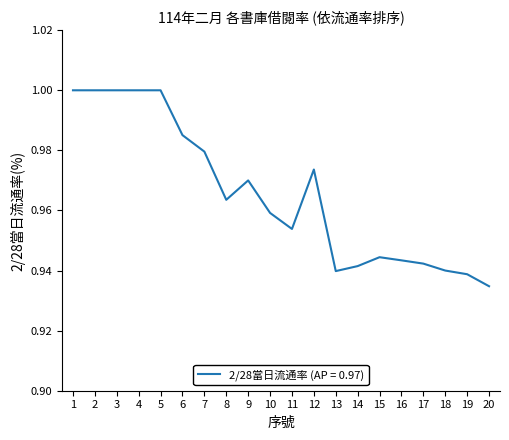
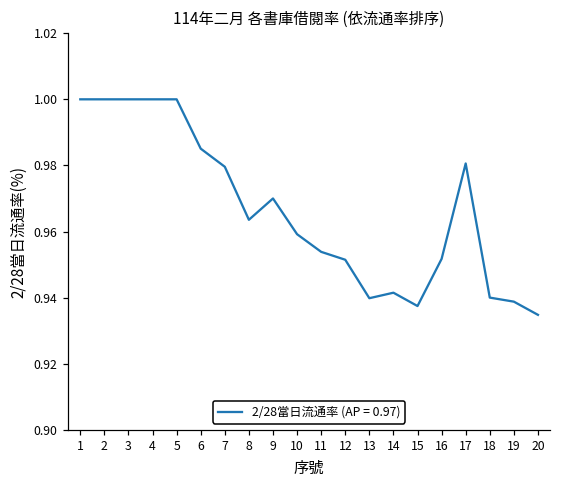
  {
    "1": 1.000,
    "2": 1.000,
    "3": 1.000,
    "4": 1.000,
    "5": 1.000,
    "6": 0.985,
    "7": 0.980,
    "8": 0.964,
    "9": 0.970,
    "10": 0.959,
    "11": 0.954,
-   "12": 0.974,
+   "12": 0.951,
    "13": 0.940,
    "14": 0.941,
-   "15": 0.944,
-   "16": 0.943,
-   "17": 0.942,
+   "15": 0.937,
+   "16": 0.952,
+   "17": 0.981,
    "18": 0.940,
    "19": 0.939,
    "20": 0.935
  }
